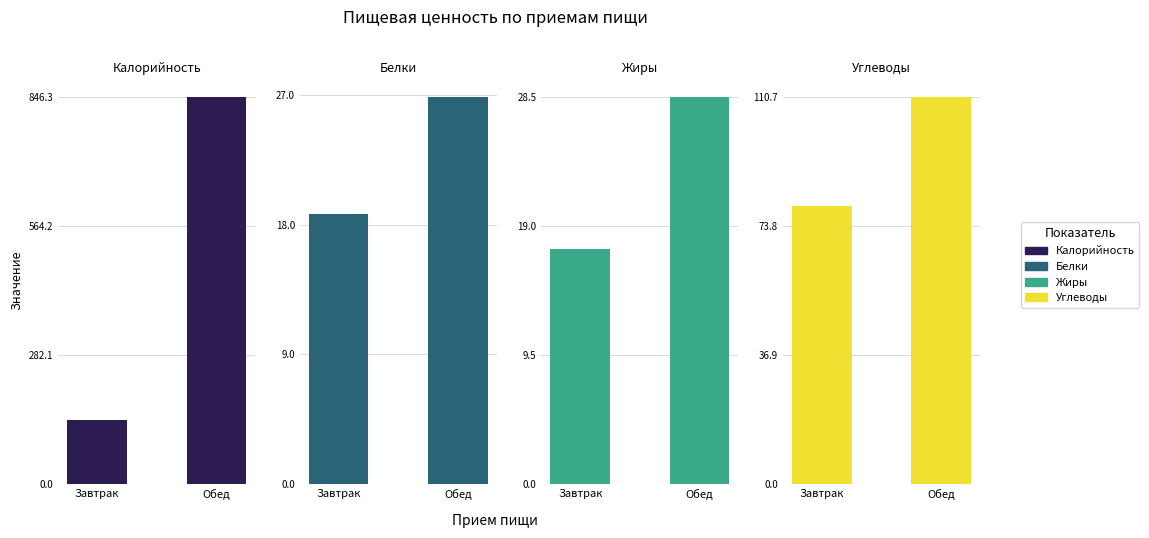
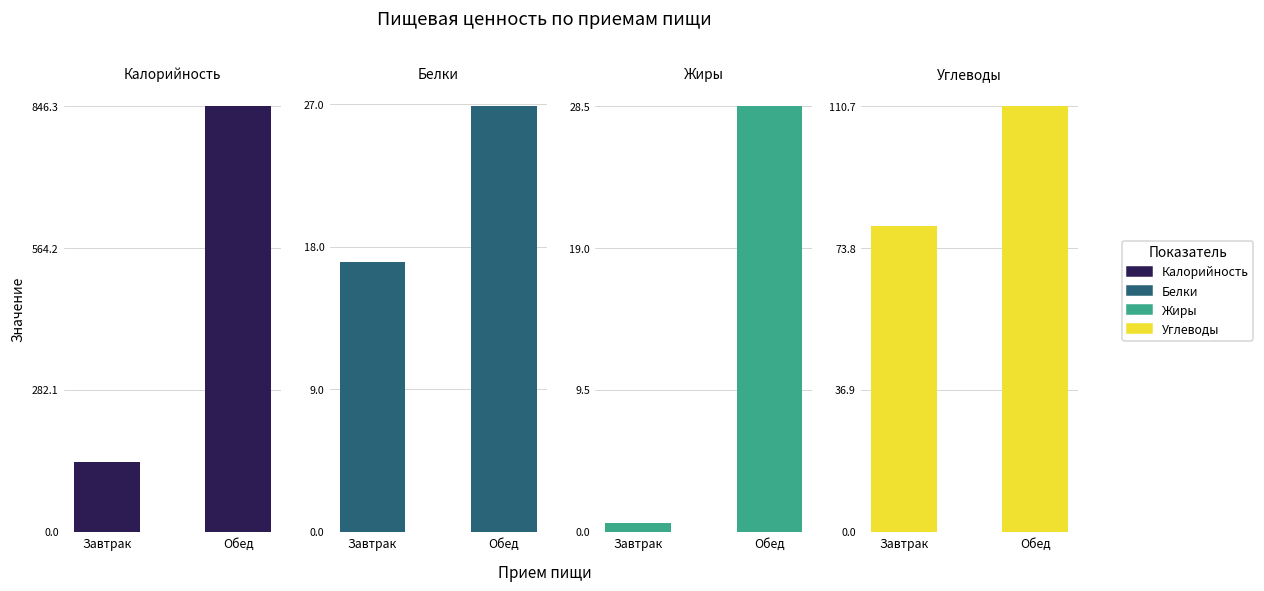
  {
    "Калорийность": {
      "Завтрак": 140,
      "Обед": 850
    },
    "Белки": {
-     "Завтрак": 18.7,
+     "Завтрак": 17.1,
      "Обед": 26.9
    },
    "Жиры": {
-     "Завтрак": 17.3,
+     "Завтрак": 0.6,
      "Обед": 28.5
    },
    "Углеводы": {
      "Завтрак": 80,
      "Обед": 111
    }
  }
